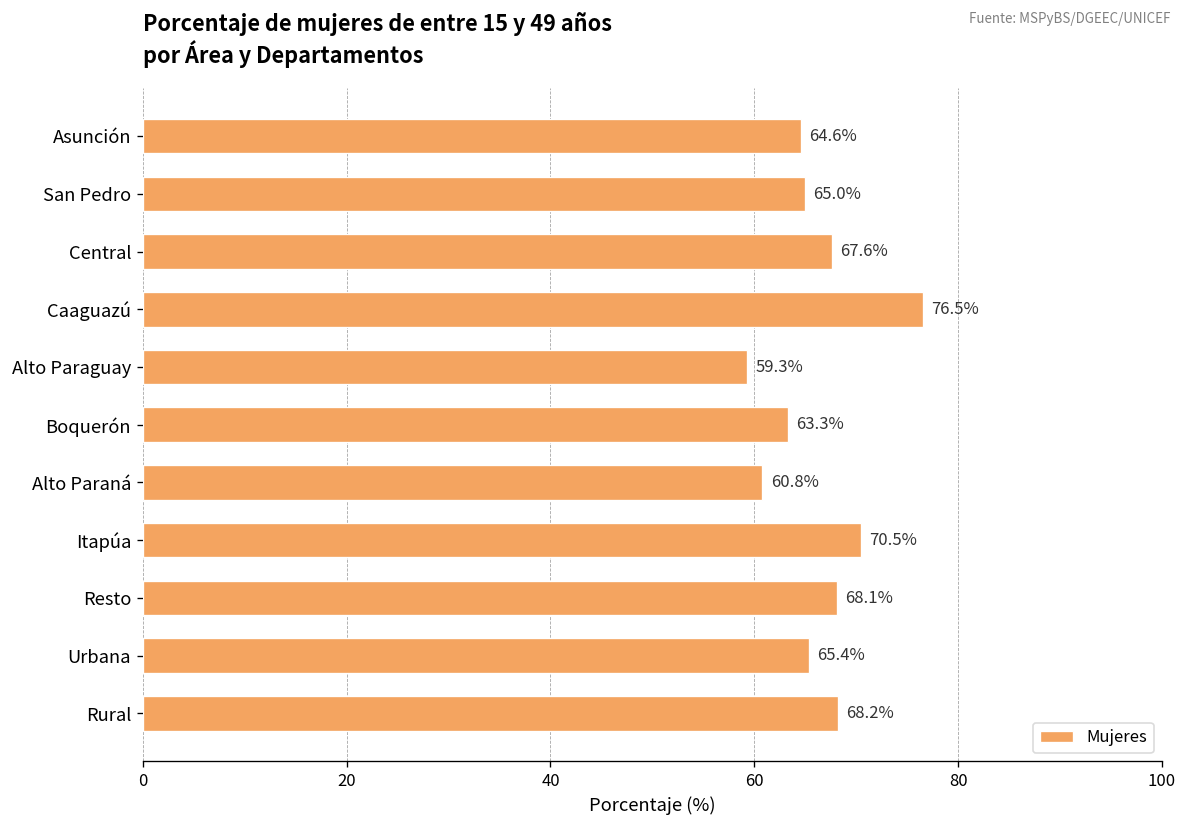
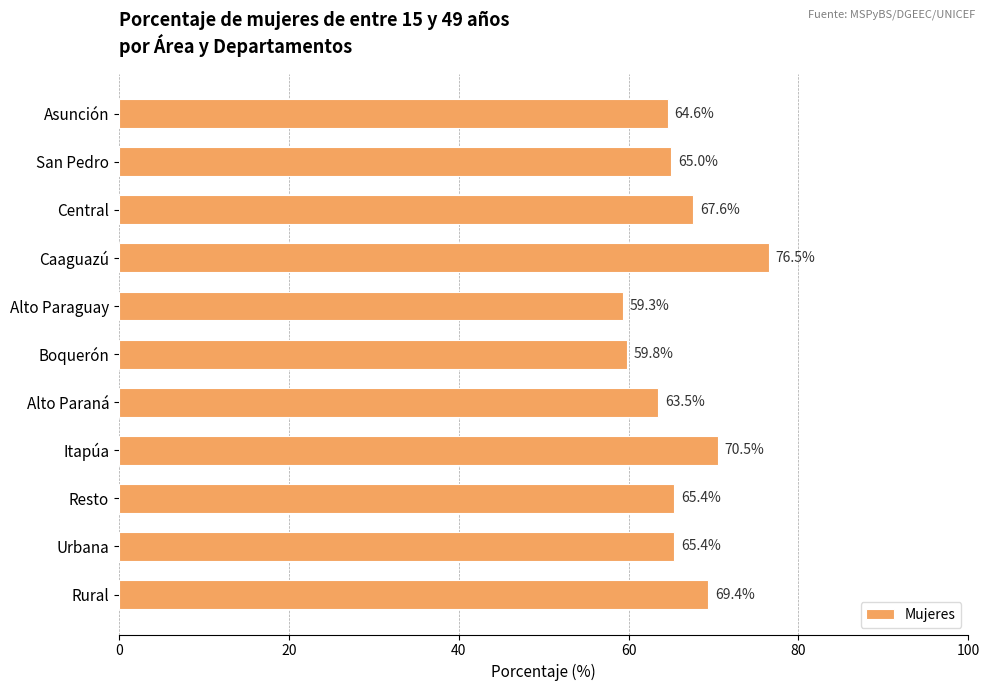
  {
    "Asunción": "64.6%",
    "San Pedro": "65.0%",
    "Central": "67.6%",
    "Caaguazú": "76.5%",
    "Alto Paraguay": "59.3%",
-   "Boquerón": "63.3%",
-   "Alto Paraná": "60.8%",
+   "Boquerón": "59.8%",
+   "Alto Paraná": "63.5%",
    "Itapúa": "70.5%",
-   "Resto": "68.1%",
+   "Resto": "65.4%",
    "Urbana": "65.4%",
-   "Rural": "68.2%"
+   "Rural": "69.4%"
  }
